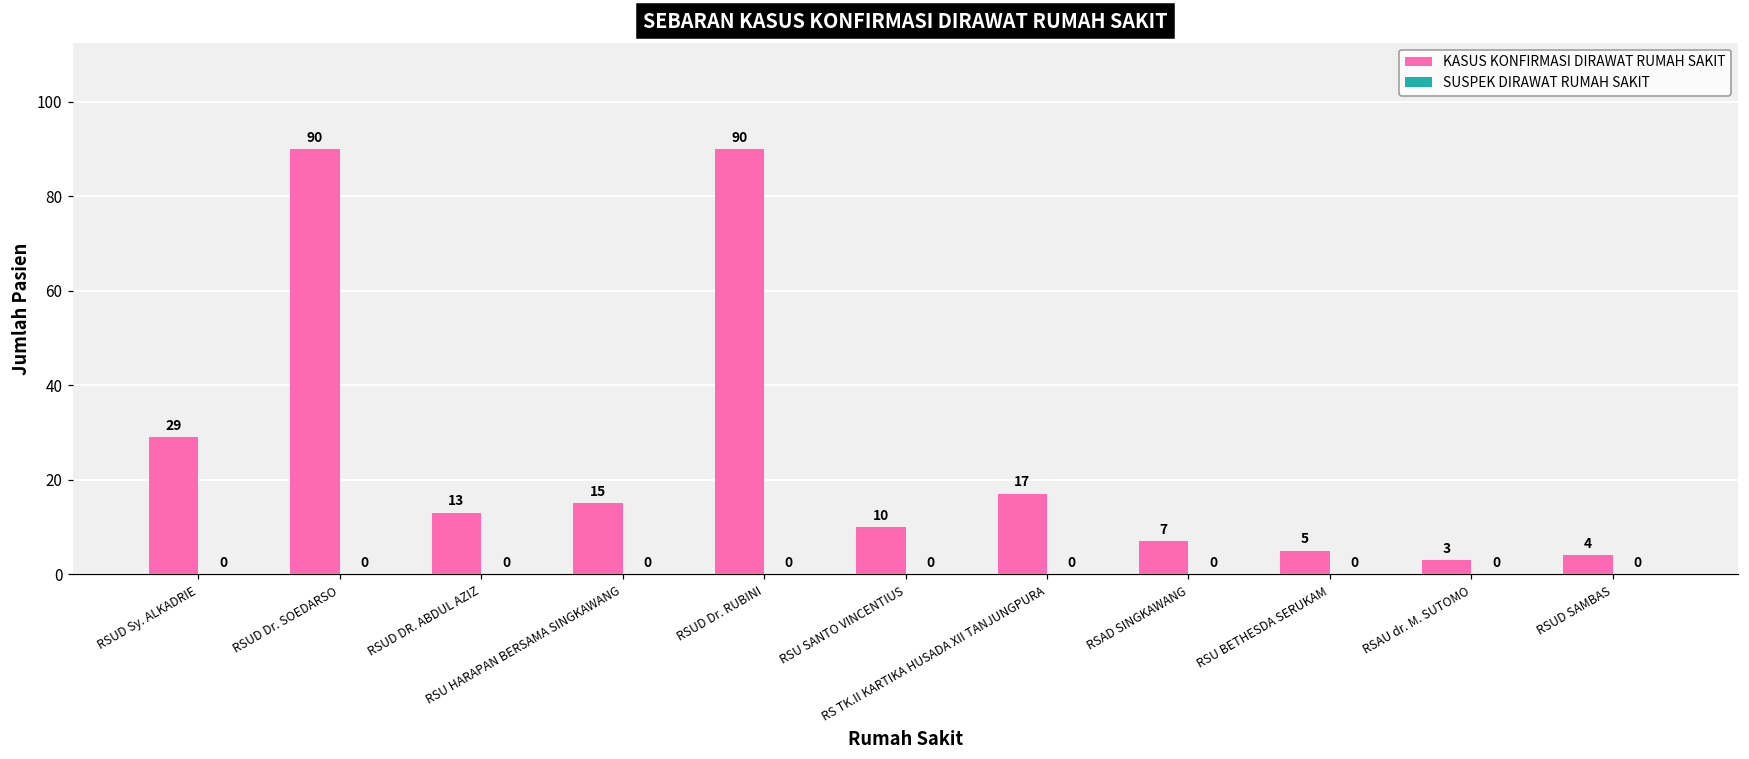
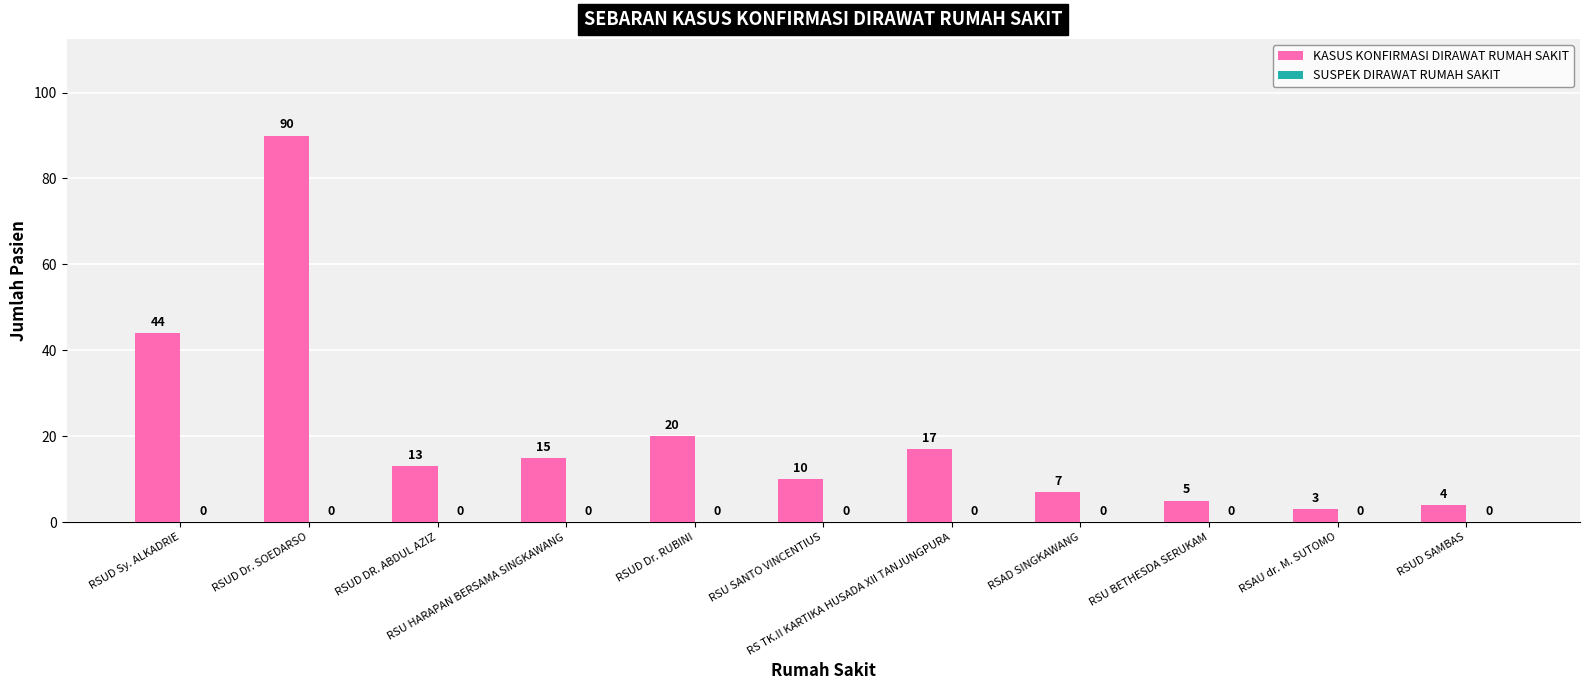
  {
    "KASUS KONFIRMASI DIRAWAT RUMAH SAKIT": {
-     "RSUD Sy. ALKADRIE": 29,
+     "RSUD Sy. ALKADRIE": 44,
      "RSUD Dr. SOEDARSO": 90,
      "RSUD DR. ABDUL AZIZ": 13,
      "RSU HARAPAN BERSAMA SINGKAWANG": 15,
-     "RSUD Dr. RUBINI": 90,
+     "RSUD Dr. RUBINI": 20,
      "RSU SANTO VINCENTIUS": 10,
      "RS TK.II KARTIKA HUSADA XII TANJUNGPURA": 17,
      "RSAD SINGKAWANG": 7,
      "RSU BETHESDA SERUKAM": 5,
      "RSAU dr. M. SUTOMO": 3,
      "RSUD SAMBAS": 4
    },
    "SUSPEK DIRAWAT RUMAH SAKIT": {
      "RSUD Sy. ALKADRIE": 0,
      "RSUD Dr. SOEDARSO": 0,
      "RSUD DR. ABDUL AZIZ": 0,
      "RSU HARAPAN BERSAMA SINGKAWANG": 0,
      "RSUD Dr. RUBINI": 0,
      "RSU SANTO VINCENTIUS": 0,
      "RS TK.II KARTIKA HUSADA XII TANJUNGPURA": 0,
      "RSAD SINGKAWANG": 0,
      "RSU BETHESDA SERUKAM": 0,
      "RSAU dr. M. SUTOMO": 0,
      "RSUD SAMBAS": 0
    }
  }
